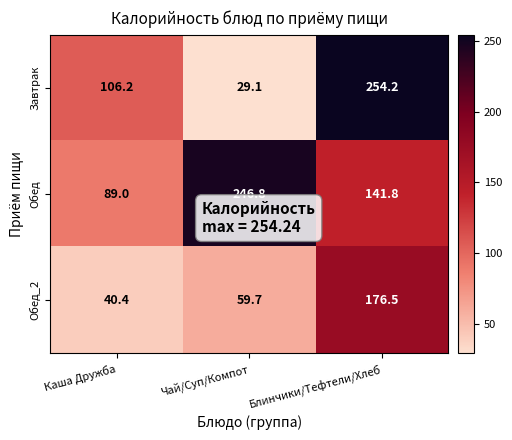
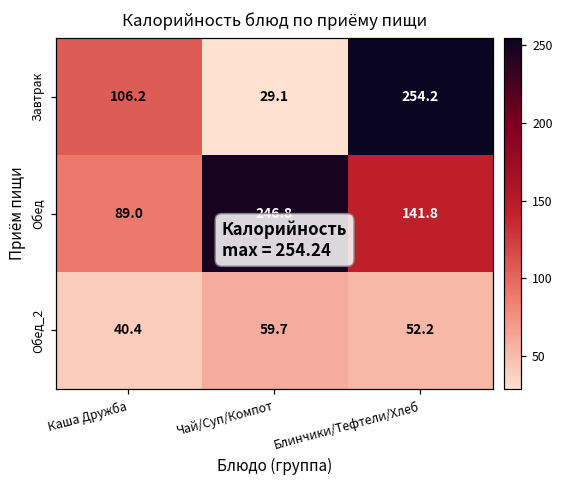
  {
    "Завтрак": {
      "Каша Дружба": 106.2,
      "Чай/Суп/Компот": 29.1,
      "Блинчики/Тефтели/Хлеб": 254.2
    },
    "Обед": {
      "Каша Дружба": 89.0,
      "Блинчики/Тефтели/Хлеб": 141.8
    },
    "Обед_2": {
      "Каша Дружба": 40.4,
      "Чай/Суп/Компот": 59.7,
-     "Блинчики/Тефтели/Хлеб": 176.5
+     "Блинчики/Тефтели/Хлеб": 52.2
    }
  }
